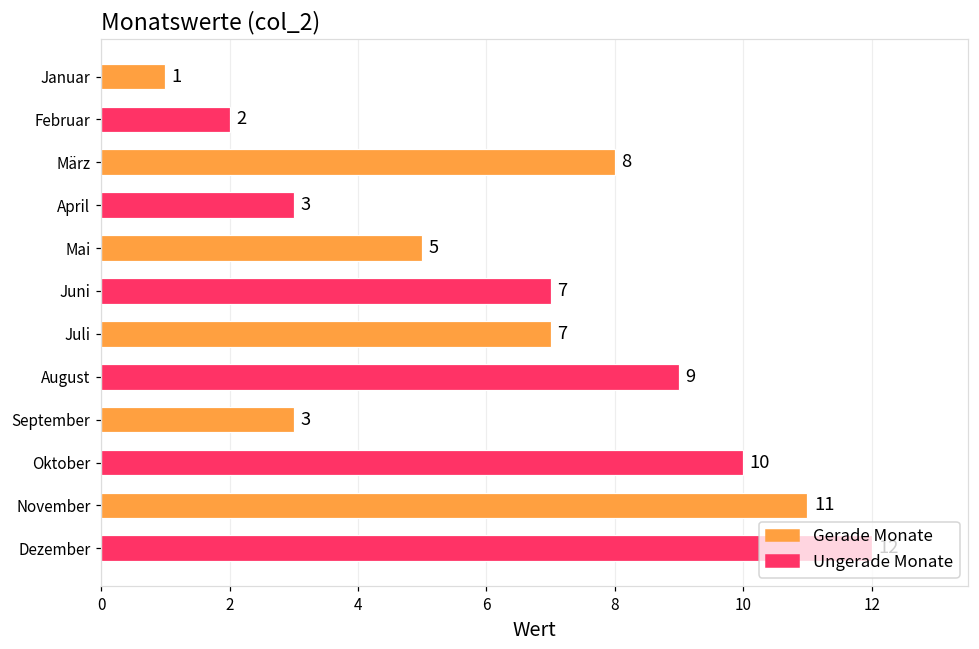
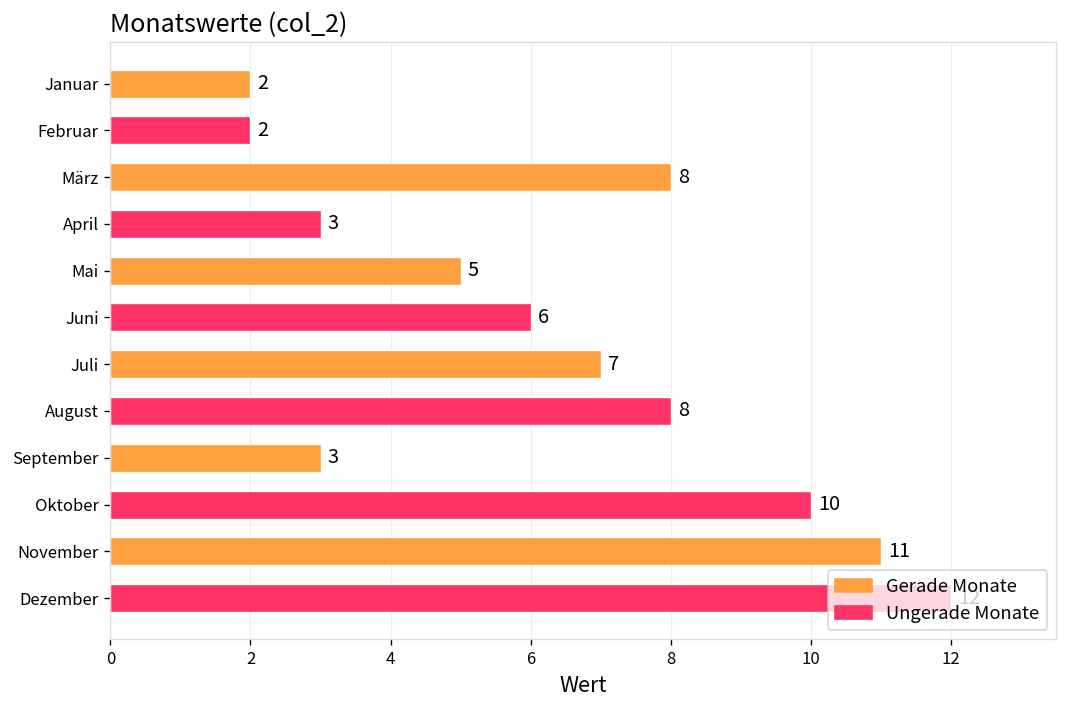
  {
-   "Januar": 1,
+   "Januar": 2,
    "Februar": 2,
    "März": 8,
    "April": 3,
    "Mai": 5,
-   "Juni": 7,
+   "Juni": 6,
    "Juli": 7,
-   "August": 9,
+   "August": 8,
    "September": 3,
    "Oktober": 10,
    "November": 11
  }
